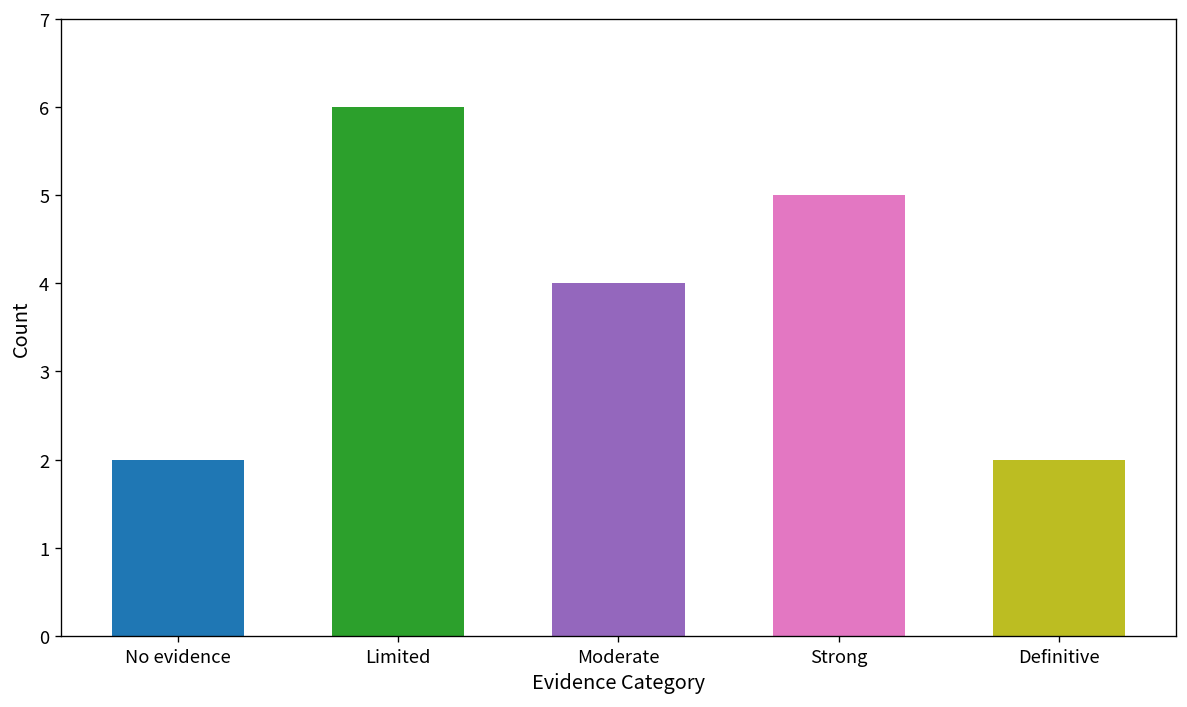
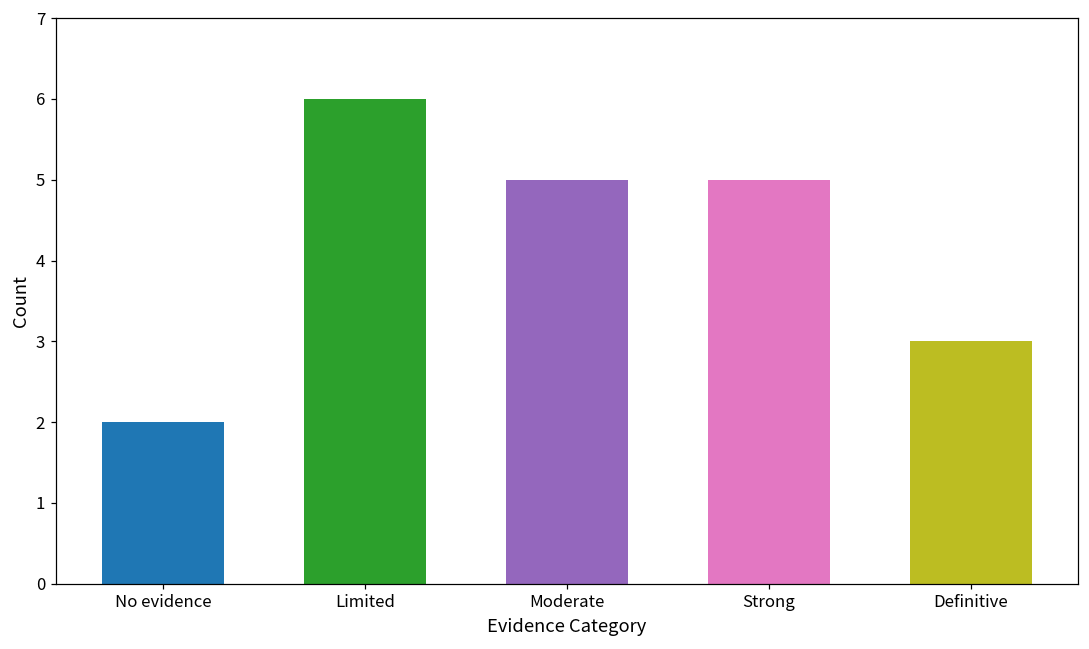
  {
    "No evidence": 2,
    "Limited": 6,
-   "Moderate": 4,
+   "Moderate": 5,
    "Strong": 5,
-   "Definitive": 2
+   "Definitive": 3
  }
